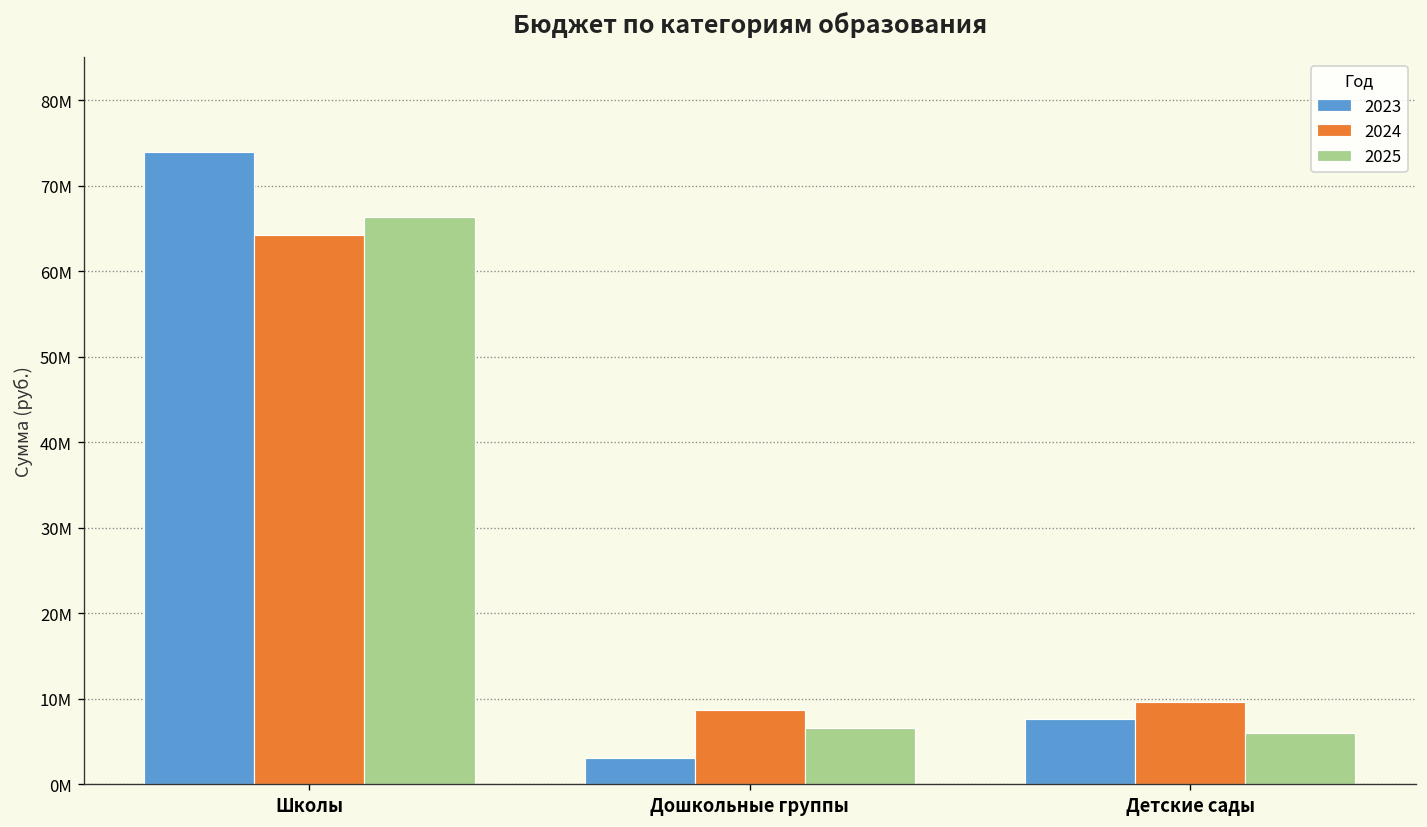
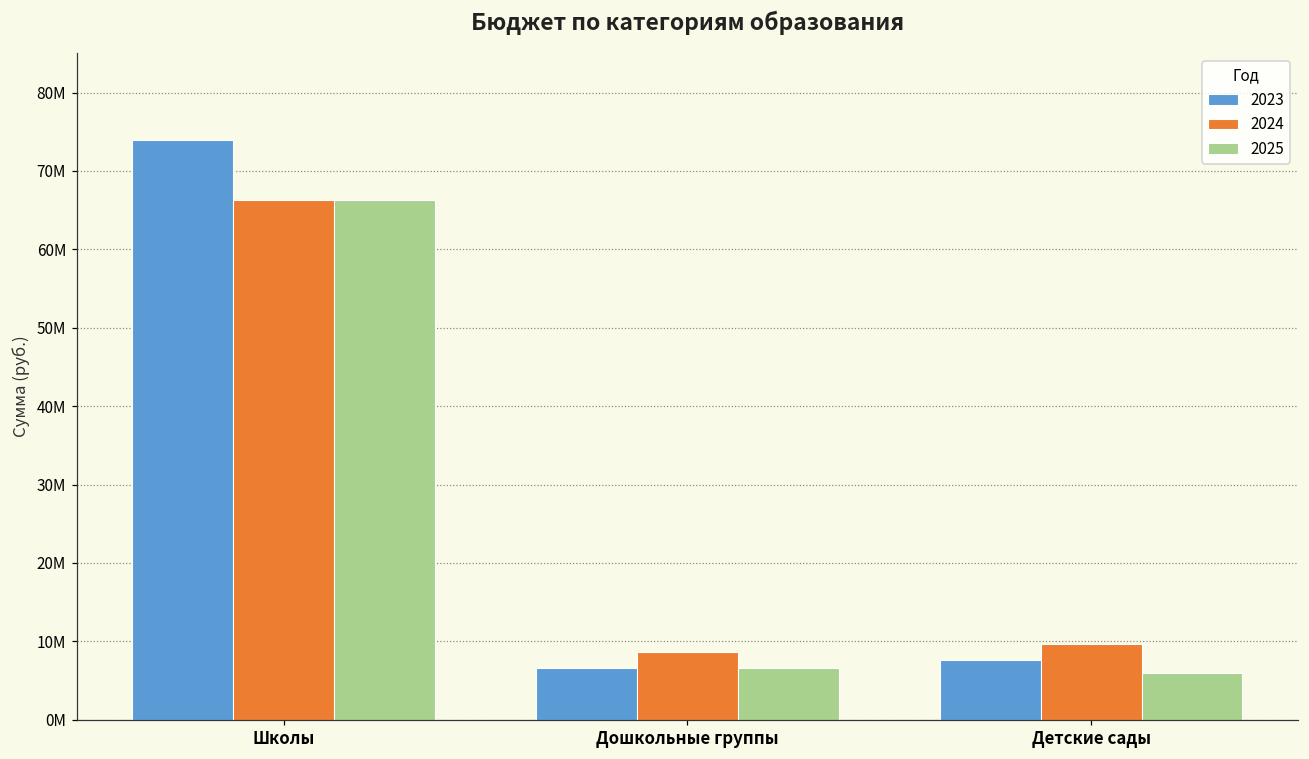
  {
    "2023": {
      "Школы": 74000000,
-     "Дошкольные группы": 3000000,
+     "Дошкольные группы": 7000000,
      "Детские сады": 8000000
    },
    "2024": {
-     "Школы": 64000000,
+     "Школы": 66000000,
      "Дошкольные группы": 9000000,
      "Детские сады": 10000000
    },
    "2025": {
      "Школы": 66000000,
      "Дошкольные группы": 7000000,
      "Детские сады": 6000000
    }
  }
